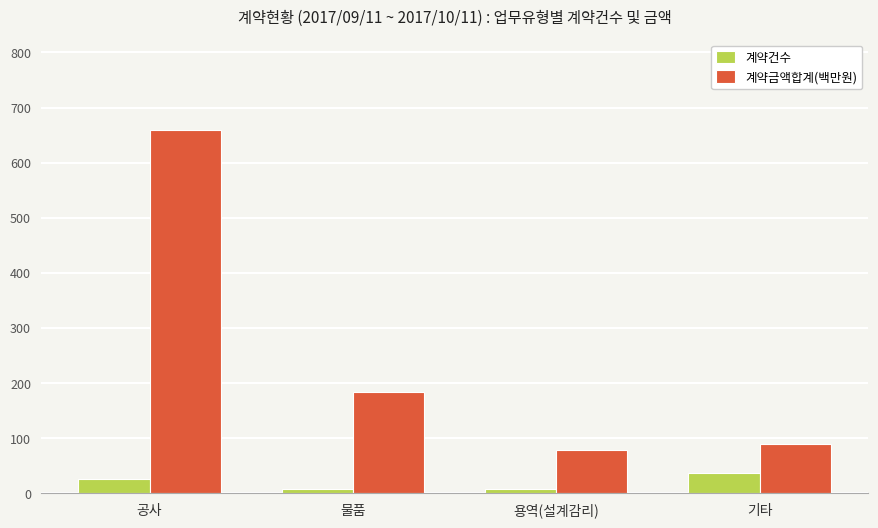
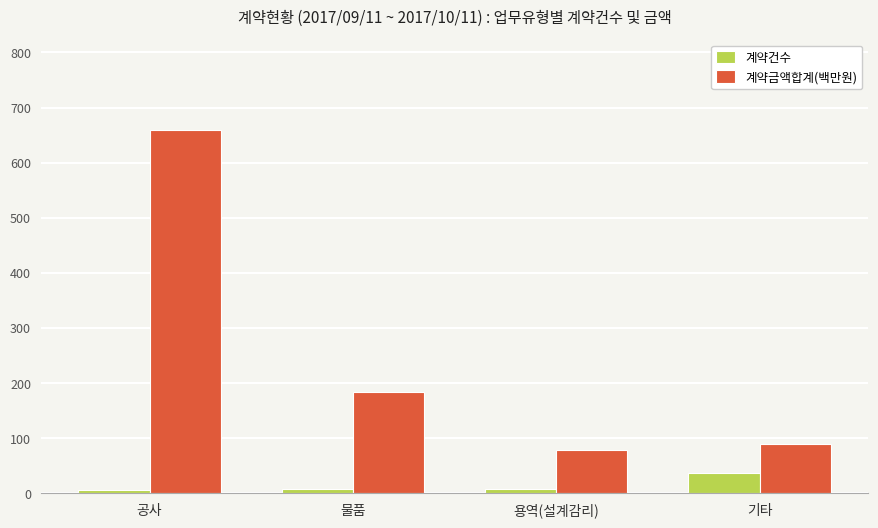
  {
    "계약건수": {
-     "공사": 30,
+     "공사": 10,
      "물품": 10,
      "용역(설계감리)": 10,
      "기타": 40
    },
    "계약금액합계(백만원)": {
      "공사": 660,
      "물품": 180,
      "용역(설계감리)": 80,
      "기타": 90
    }
  }
